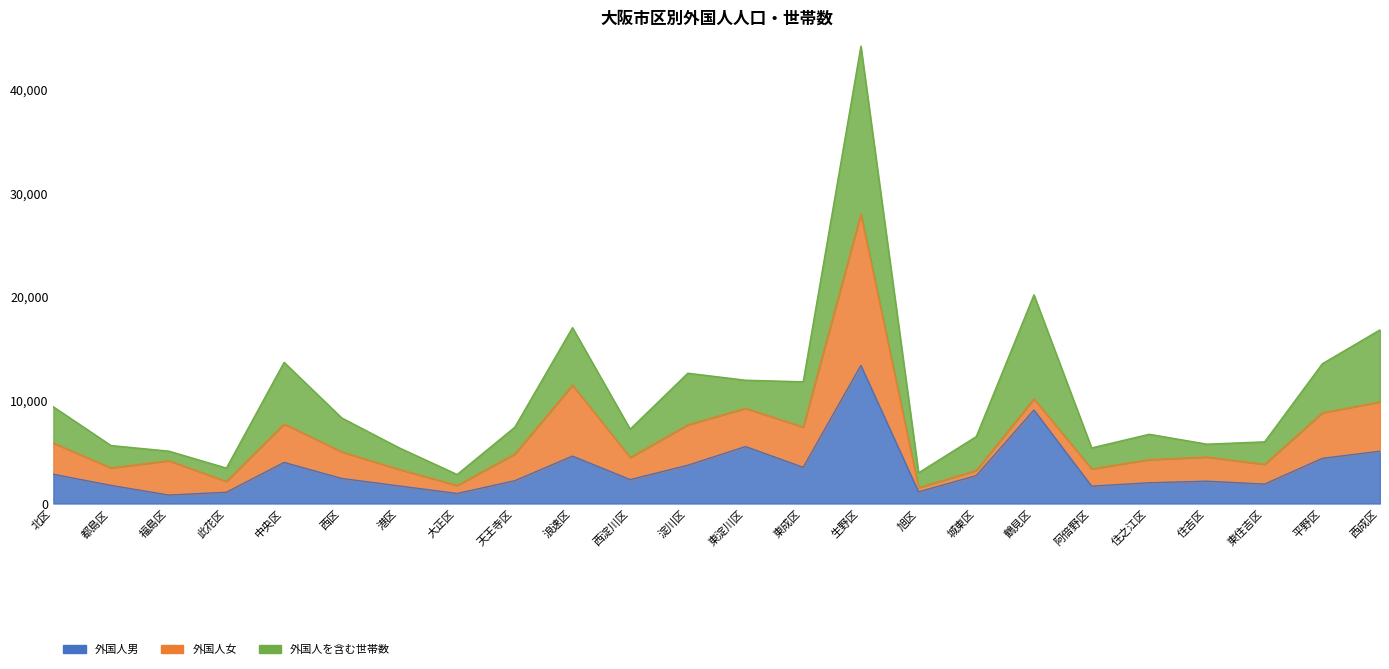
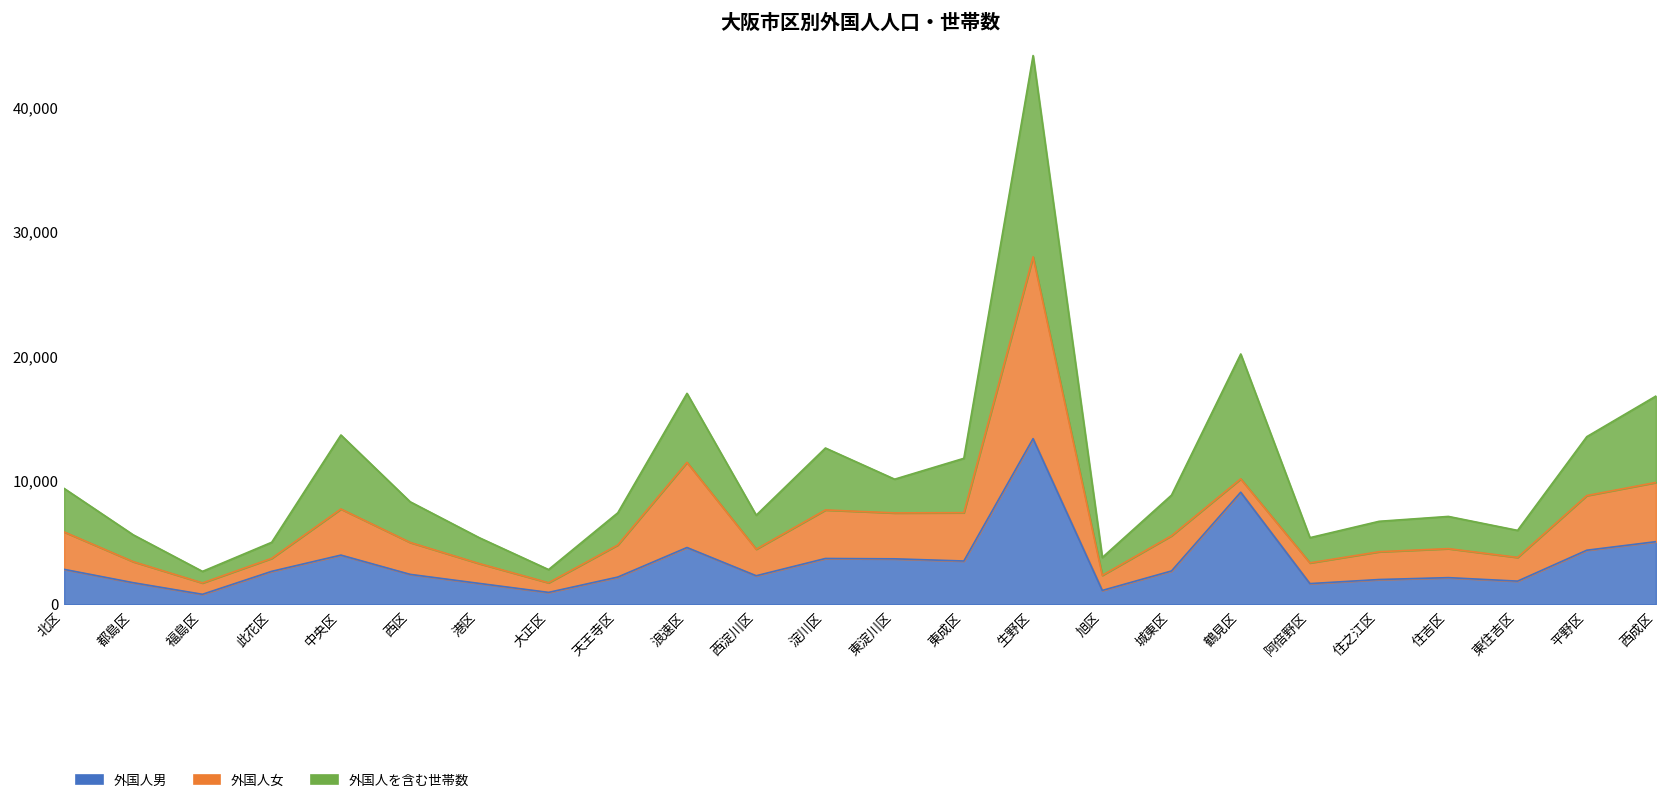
  {
    "外国人男": {
      "北区": "2,800",
      "都島区": "1,700",
      "福島区": "800",
-     "此花区": "1,100",
+     "此花区": "2,700",
      "中央区": "4,000",
      "西区": "2,400",
      "港区": "1,700",
      "大正区": "1,000",
      "天王寺区": "2,200",
      "浪速区": "4,600",
      "西淀川区": "2,300",
      "淀川区": "3,700",
-     "東淀川区": "5,500",
+     "東淀川区": "3,700",
      "東成区": "3,500",
      "生野区": "13,300",
      "旭区": "1,100",
      "城東区": "2,700",
      "鶴見区": "9,000",
      "阿倍野区": "1,700",
      "住之江区": "2,000",
      "住吉区": "2,200",
      "東住吉区": "1,900",
      "平野区": "4,400",
      "西成区": "5,000"
    },
    "外国人女": {
      "北区": "3,000",
      "都島区": "1,700",
-     "福島区": "3,300",
+     "福島区": "900",
      "此花区": "1,000",
      "中央区": "3,700",
      "西区": "2,600",
      "港区": "1,600",
      "大正区": "800",
      "天王寺区": "2,600",
      "浪速区": "6,900",
      "西淀川区": "2,100",
      "淀川区": "3,900",
      "東淀川区": "3,700",
      "東成区": "3,900",
      "生野区": "14,600",
-     "旭区": "400",
-     "城東区": "500",
+     "旭区": "1,200",
+     "城東区": "2,800",
      "鶴見区": "1,100",
      "阿倍野区": "1,700",
      "住之江区": "2,200",
      "住吉区": "2,300",
      "東住吉区": "1,900",
      "平野区": "4,400",
      "西成区": "4,800"
    },
    "外国人を含む世帯数": {
      "北区": "3,500",
      "都島区": "2,200",
      "福島区": "900",
      "此花区": "1,300",
      "中央区": "6,000",
      "西区": "3,300",
      "港区": "2,100",
      "大正区": "1,100",
      "天王寺区": "2,600",
      "浪速区": "5,500",
      "西淀川区": "2,700",
      "淀川区": "5,000",
      "東淀川区": "2,700",
      "東成区": "4,400",
      "生野区": "16,200",
      "旭区": "1,400",
      "城東区": "3,300",
      "鶴見区": "10,000",
      "阿倍野区": "2,000",
      "住之江区": "2,400",
-     "住吉区": "1,200",
+     "住吉区": "2,600",
      "東住吉区": "2,200",
      "平野区": "4,700",
      "西成区": "7,000"
    }
  }
